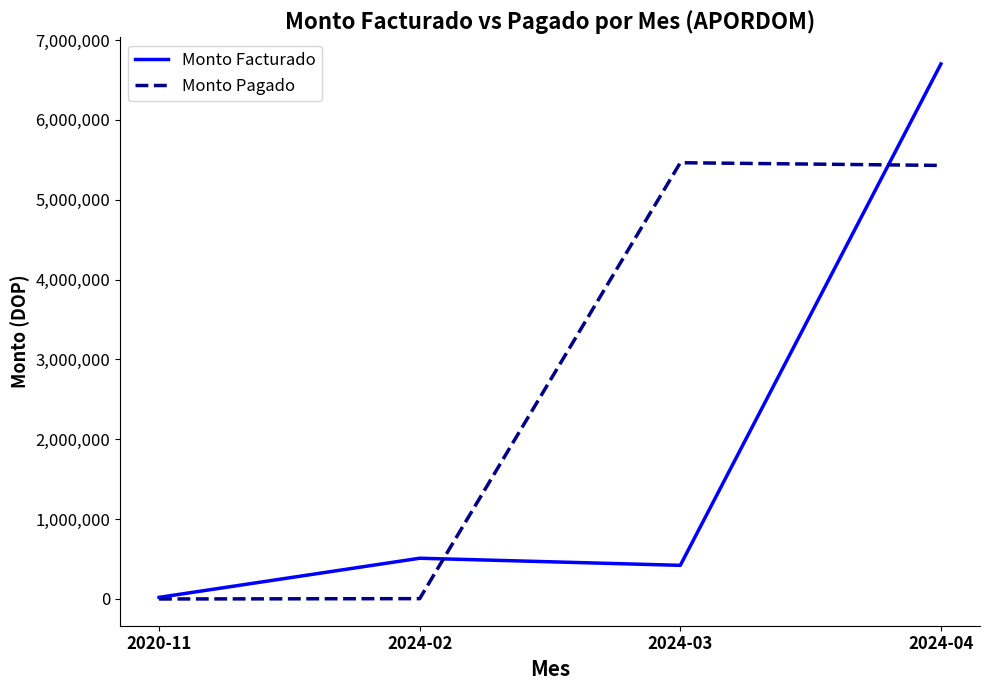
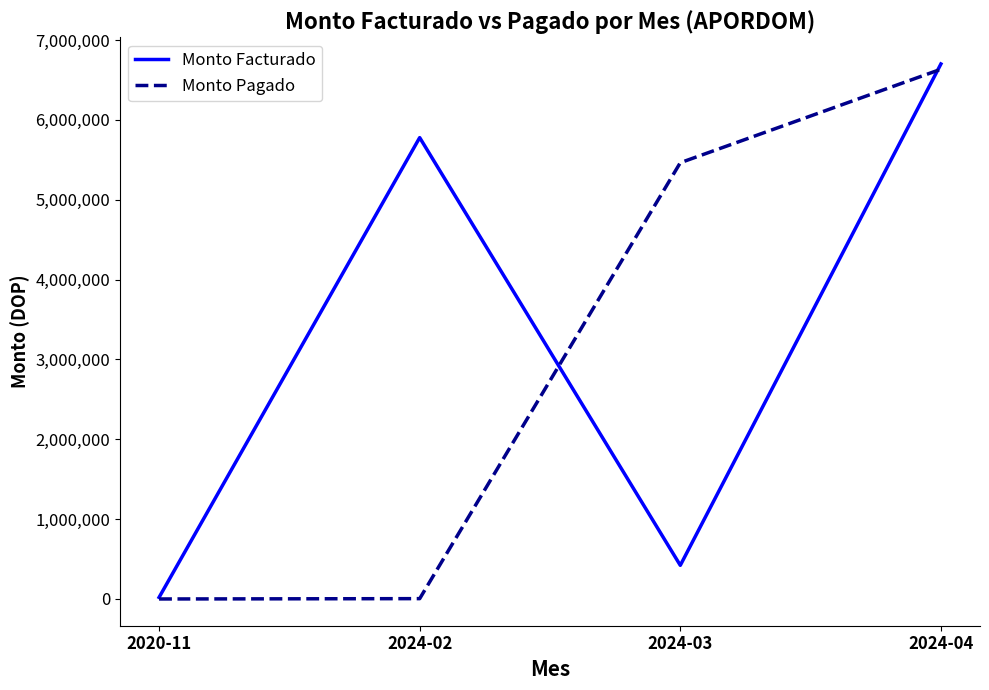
  {
    "Monto Facturado": {
-     "2024-02": "500,000",
+     "2024-02": "5,800,000",
      "2024-03": "400,000",
      "2024-04": "6,700,000"
    },
    "Monto Pagado": {
      "2024-02": "0",
      "2024-03": "5,500,000",
-     "2024-04": "5,400,000"
+     "2024-04": "6,600,000"
    }
  }
